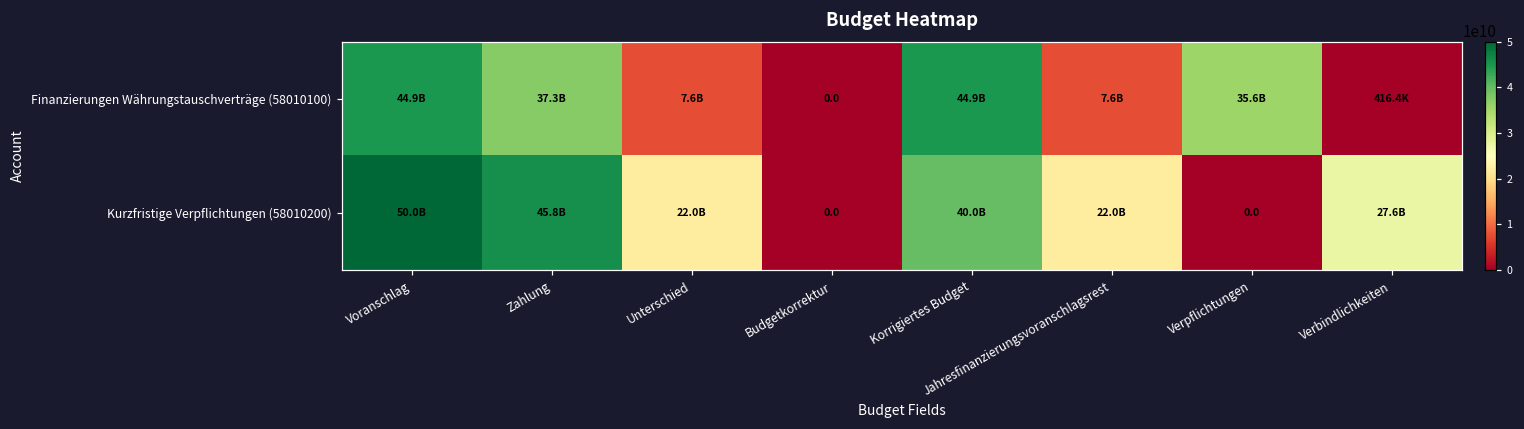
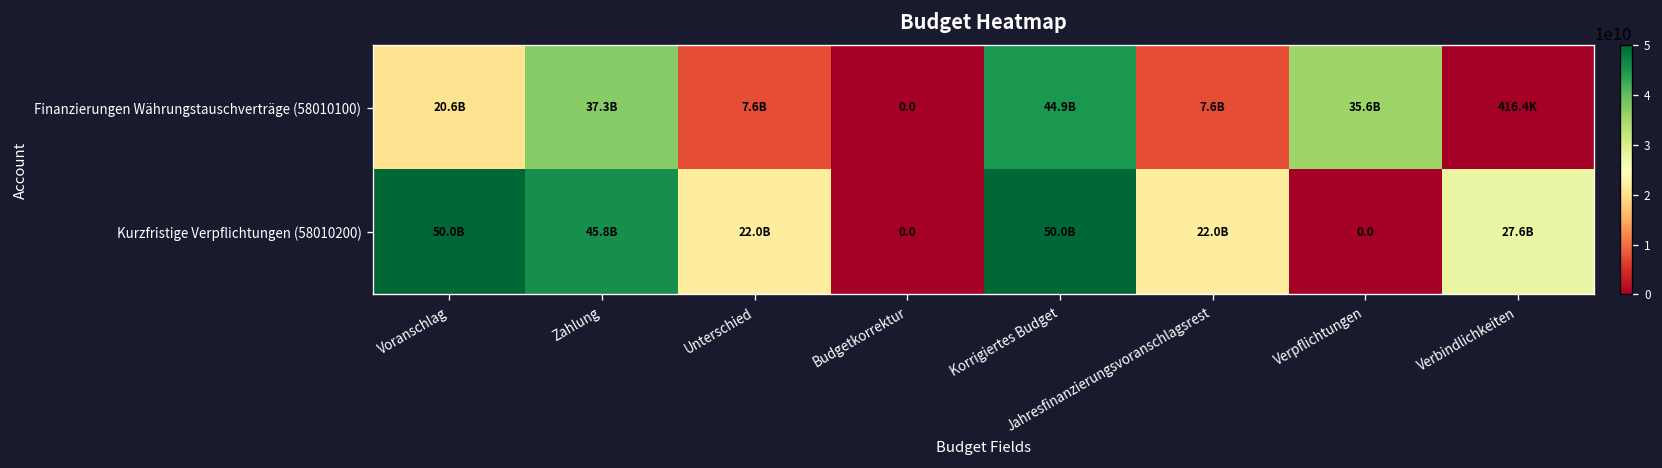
  {
    "Finanzierungen Währungstauschverträge (58010100)": {
-     "Voranschlag": "44.9B",
+     "Voranschlag": "20.6B",
      "Zahlung": "37.3B",
      "Unterschied": "7.6B",
      "Budgetkorrektur": "0.0",
      "Korrigiertes Budget": "44.9B",
      "Jahresfinanzierungsvoranschlagsrest": "7.6B",
      "Verpflichtungen": "35.6B",
      "Verbindlichkeiten": "416.4K"
    },
    "Kurzfristige Verpflichtungen (58010200)": {
      "Voranschlag": "50.0B",
      "Zahlung": "45.8B",
      "Unterschied": "22.0B",
      "Budgetkorrektur": "0.0",
-     "Korrigiertes Budget": "40.0B",
+     "Korrigiertes Budget": "50.0B",
      "Jahresfinanzierungsvoranschlagsrest": "22.0B",
      "Verpflichtungen": "0.0",
      "Verbindlichkeiten": "27.6B"
    }
  }
